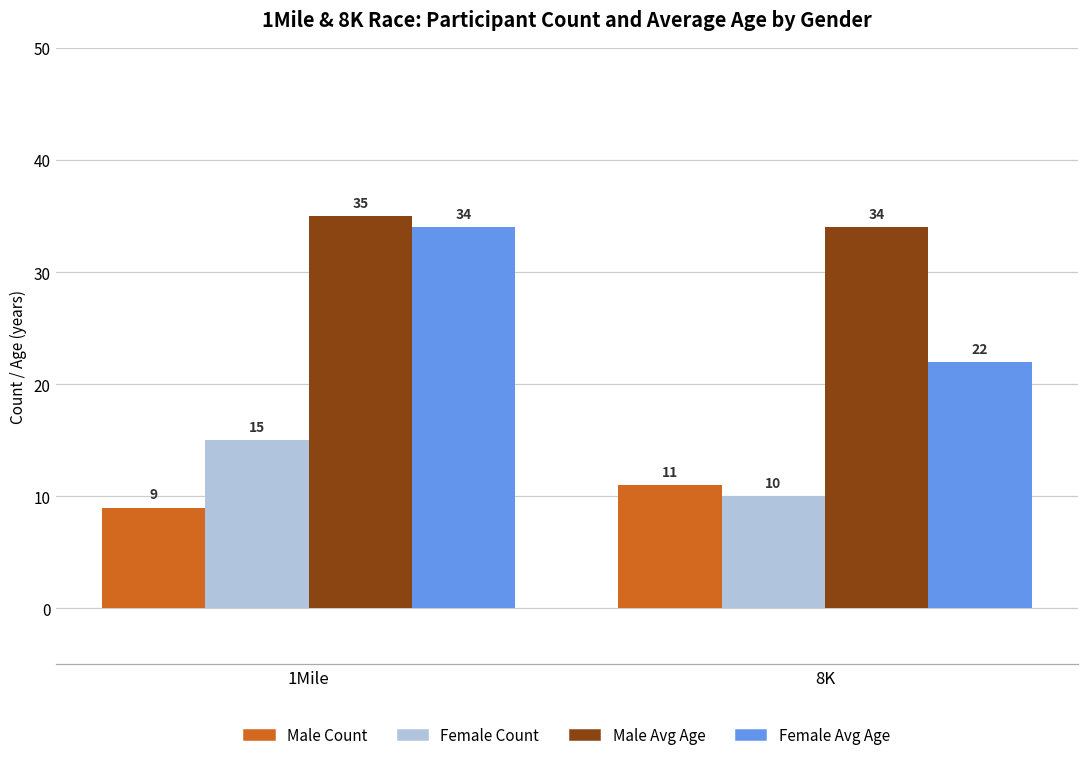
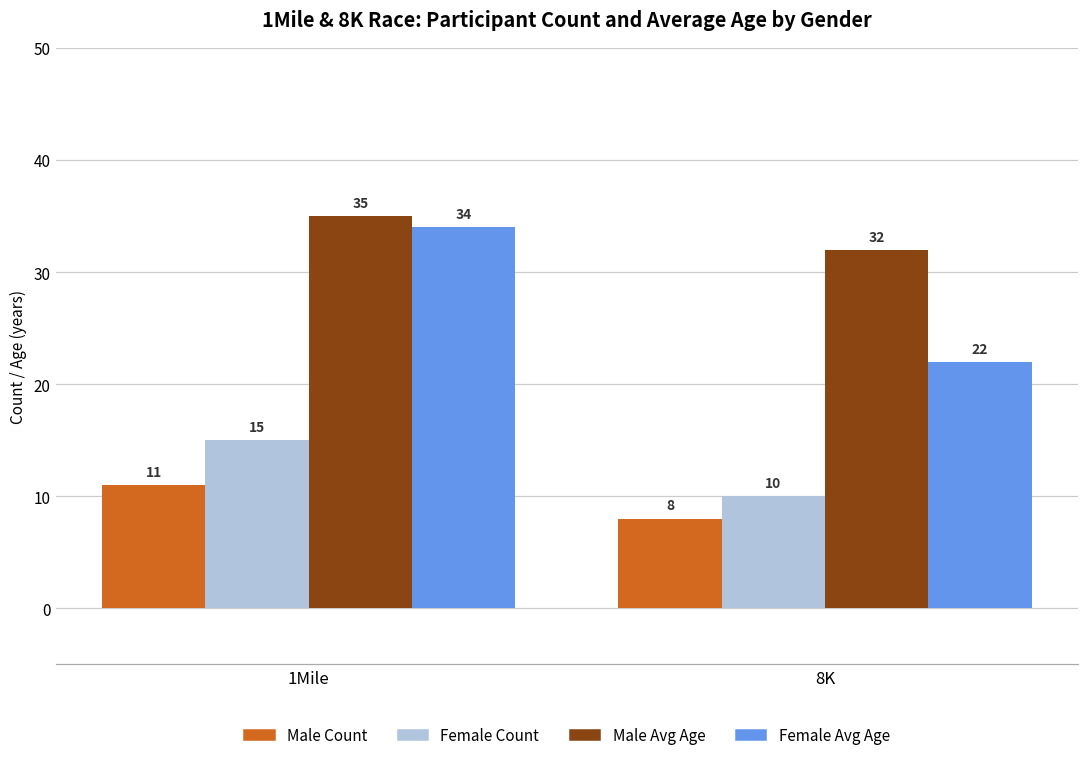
  {
    "Male Count": {
-     "1Mile": 9,
-     "8K": 11
+     "1Mile": 11,
+     "8K": 8
    },
    "Female Count": {
      "1Mile": 15,
      "8K": 10
    },
    "Male Avg Age": {
      "1Mile": 35,
-     "8K": 34
+     "8K": 32
    },
    "Female Avg Age": {
      "1Mile": 34,
      "8K": 22
    }
  }
